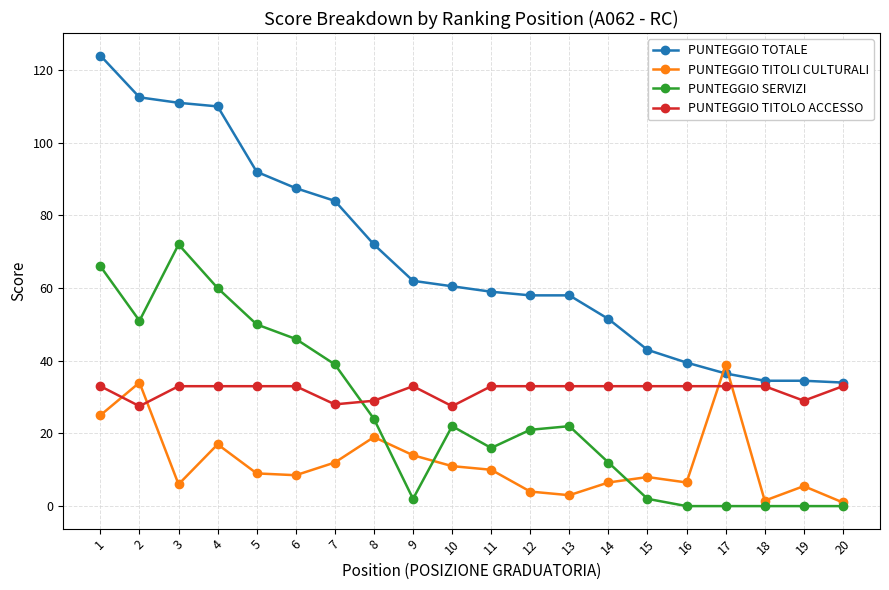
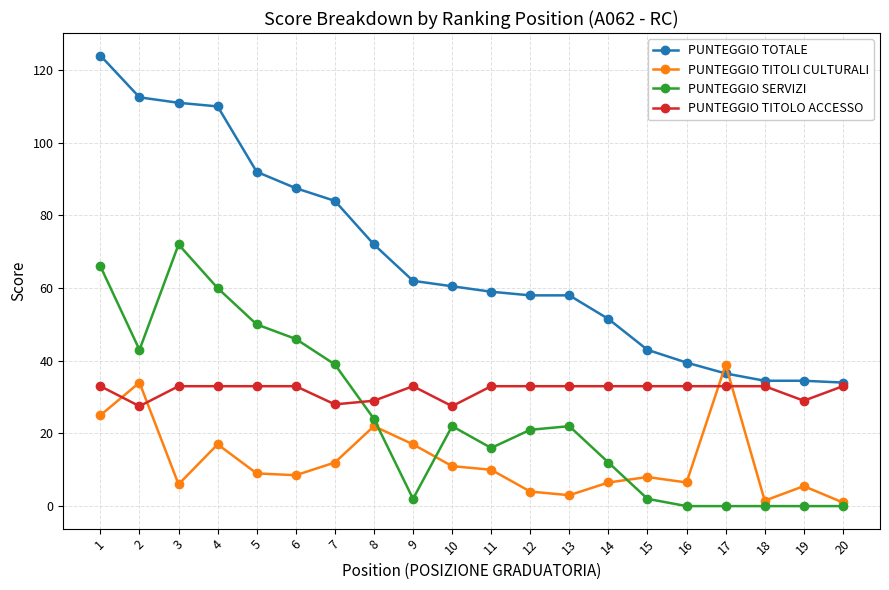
  {
    "PUNTEGGIO TOTALE": {
      "1": 124,
      "2": 113,
      "3": 111,
      "4": 110,
      "5": 92,
      "6": 88,
      "7": 84,
      "8": 72,
      "9": 62,
      "10": 61,
      "11": 59,
      "12": 58,
      "13": 58,
      "14": 52,
      "15": 43,
      "16": 40,
      "17": 37,
      "18": 35,
      "19": 35,
      "20": 34
    },
    "PUNTEGGIO TITOLI CULTURALI": {
      "1": 25,
      "2": 34,
      "3": 6,
      "4": 17,
      "5": 9,
      "6": 9,
      "7": 12,
-     "8": 19,
-     "9": 14,
+     "8": 22,
+     "9": 17,
      "10": 11,
      "11": 10,
      "12": 4,
      "13": 3,
      "14": 7,
      "15": 8,
      "16": 7,
      "17": 39,
      "18": 2,
      "19": 6,
      "20": 1
    },
    "PUNTEGGIO SERVIZI": {
      "1": 66,
-     "2": 51,
+     "2": 43,
      "3": 72,
      "4": 60,
      "5": 50,
      "6": 46,
      "7": 39,
      "8": 24,
      "9": 2,
      "10": 22,
      "11": 16,
      "12": 21,
      "13": 22,
      "14": 12,
      "15": 2,
      "16": 0,
      "17": 0,
      "18": 0,
      "19": 0,
      "20": 0
    },
    "PUNTEGGIO TITOLO ACCESSO": {
      "1": 33,
      "2": 28,
      "3": 33,
      "4": 33,
      "5": 33,
      "6": 33,
      "7": 28,
      "8": 29,
      "9": 33,
      "10": 28,
      "11": 33,
      "12": 33,
      "13": 33,
      "14": 33,
      "15": 33,
      "16": 33,
      "17": 33,
      "18": 33,
      "19": 29,
      "20": 33
    }
  }
